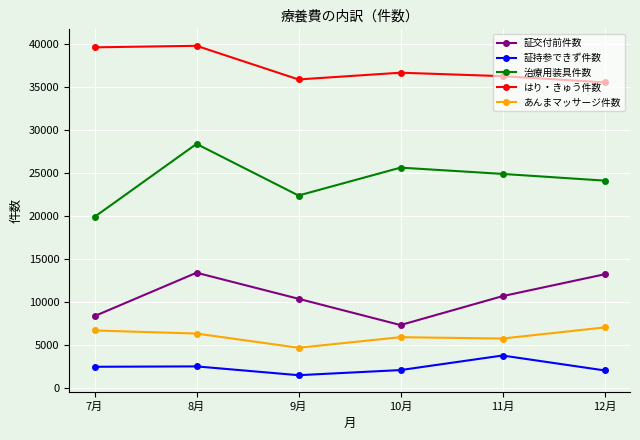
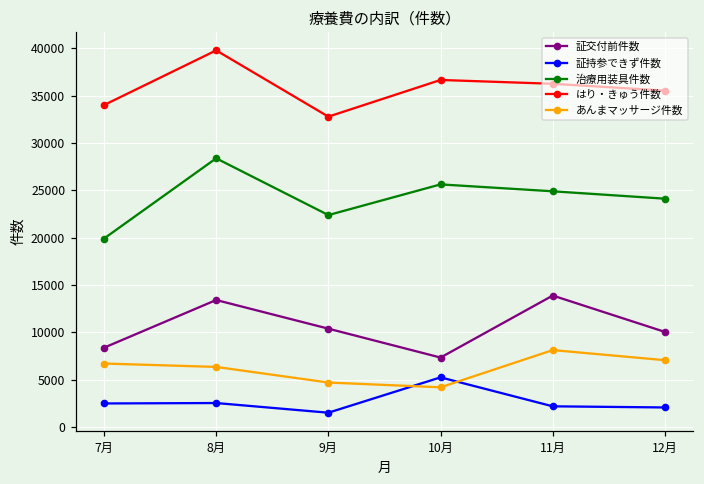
  {
    "証交付前件数": {
      "7月": 8000,
      "8月": 13000,
      "9月": 10000,
      "10月": 7000,
-     "11月": 11000,
-     "12月": 13000
+     "11月": 14000,
+     "12月": 10000
    },
    "証持参できず件数": {
      "7月": 2000,
      "8月": 3000,
      "9月": 2000,
-     "10月": 2000,
-     "11月": 4000,
+     "10月": 5000,
+     "11月": 2000,
      "12月": 2000
    },
    "治療用装具件数": {
      "7月": 20000,
      "8月": 28000,
      "9月": 22000,
      "10月": 26000,
      "11月": 25000,
      "12月": 24000
    },
    "はり・きゅう件数": {
-     "7月": 40000,
+     "7月": 34000,
      "8月": 40000,
-     "9月": 36000,
+     "9月": 33000,
      "10月": 37000
    },
    "あんまマッサージ件数": {
      "7月": 7000,
      "8月": 6000,
      "9月": 5000,
-     "10月": 6000,
-     "11月": 6000,
+     "10月": 4000,
+     "11月": 8000,
      "12月": 7000
    }
  }
